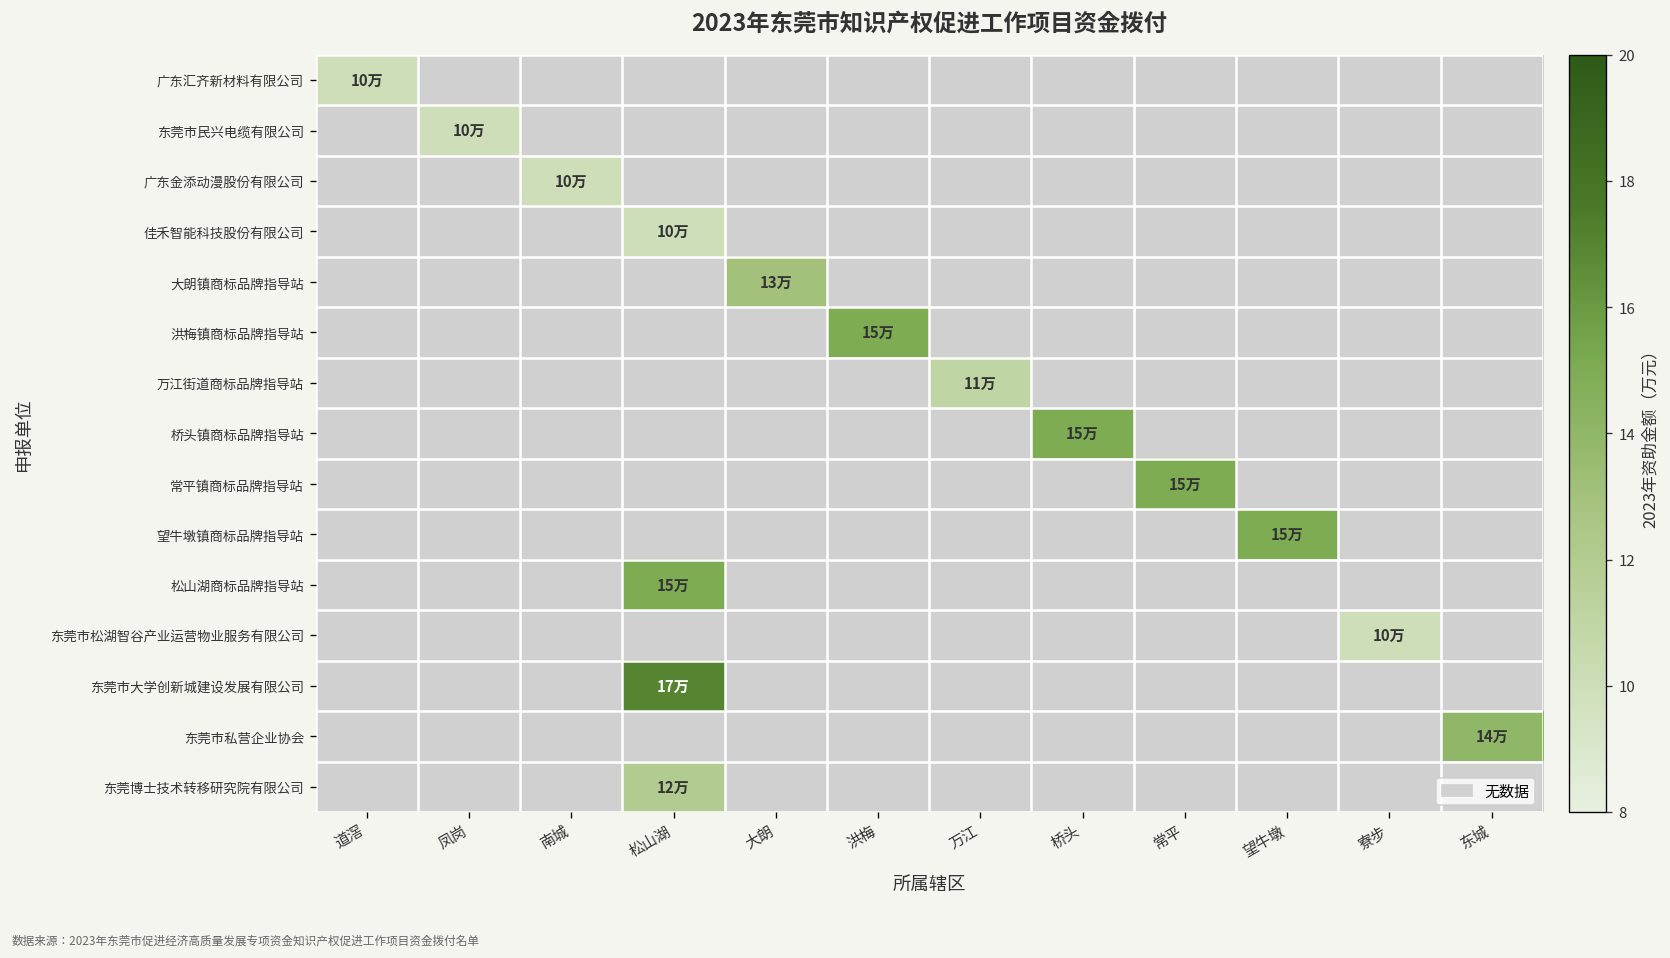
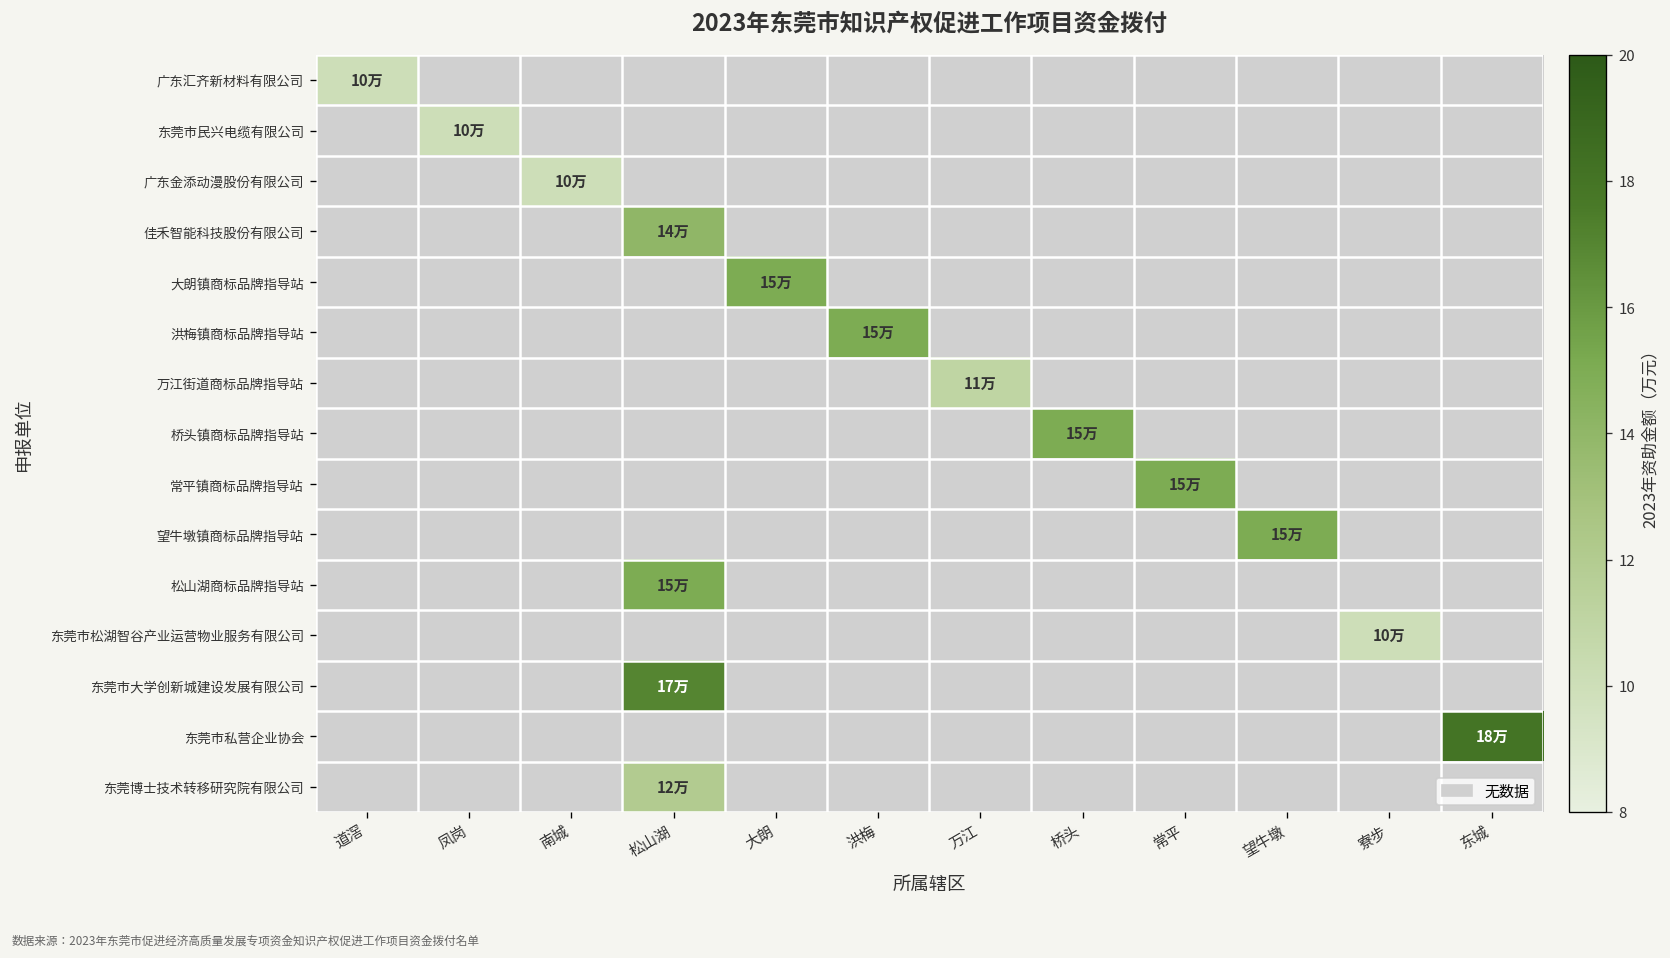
  {
    "广东汇齐新材料有限公司": {
      "道滘": "10万"
    },
    "东莞市民兴电缆有限公司": {
      "凤岗": "10万"
    },
    "广东金添动漫股份有限公司": {
      "南城": "10万"
    },
    "佳禾智能科技股份有限公司": {
-     "松山湖": "10万"
+     "松山湖": "14万"
    },
    "大朗镇商标品牌指导站": {
-     "大朗": "13万"
+     "大朗": "15万"
    },
    "洪梅镇商标品牌指导站": {
      "洪梅": "15万"
    },
    "万江街道商标品牌指导站": {
      "万江": "11万"
    },
    "桥头镇商标品牌指导站": {
      "桥头": "15万"
    },
    "常平镇商标品牌指导站": {
      "常平": "15万"
    },
    "望牛墩镇商标品牌指导站": {
      "望牛墩": "15万"
    },
    "松山湖商标品牌指导站": {
      "松山湖": "15万"
    },
    "东莞市松湖智谷产业运营物业服务有限公司": {
      "寮步": "10万"
    },
    "东莞市大学创新城建设发展有限公司": {
      "松山湖": "17万"
    },
    "东莞市私营企业协会": {
-     "东城": "14万"
+     "东城": "18万"
    },
    "东莞博士技术转移研究院有限公司": {
      "松山湖": "12万"
    }
  }
